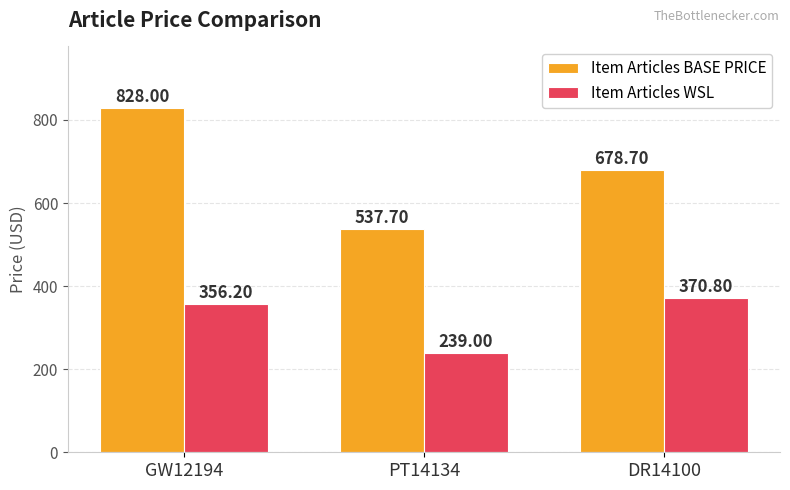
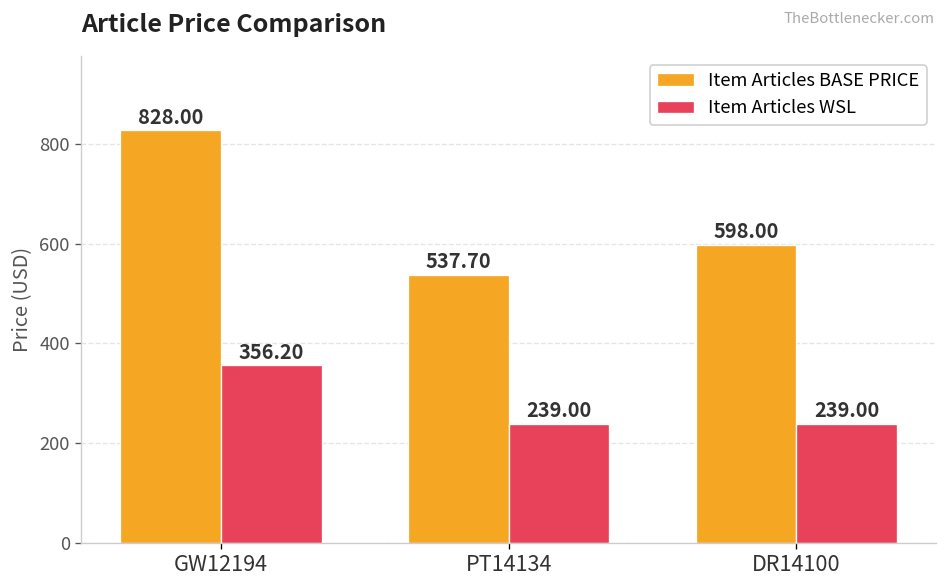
  {
    "Item Articles BASE PRICE": {
      "GW12194": 828.00,
      "PT14134": 537.70,
-     "DR14100": 678.70
+     "DR14100": 598.00
    },
    "Item Articles WSL": {
      "GW12194": 356.20,
      "PT14134": 239.00,
-     "DR14100": 370.80
+     "DR14100": 239.00
    }
  }
